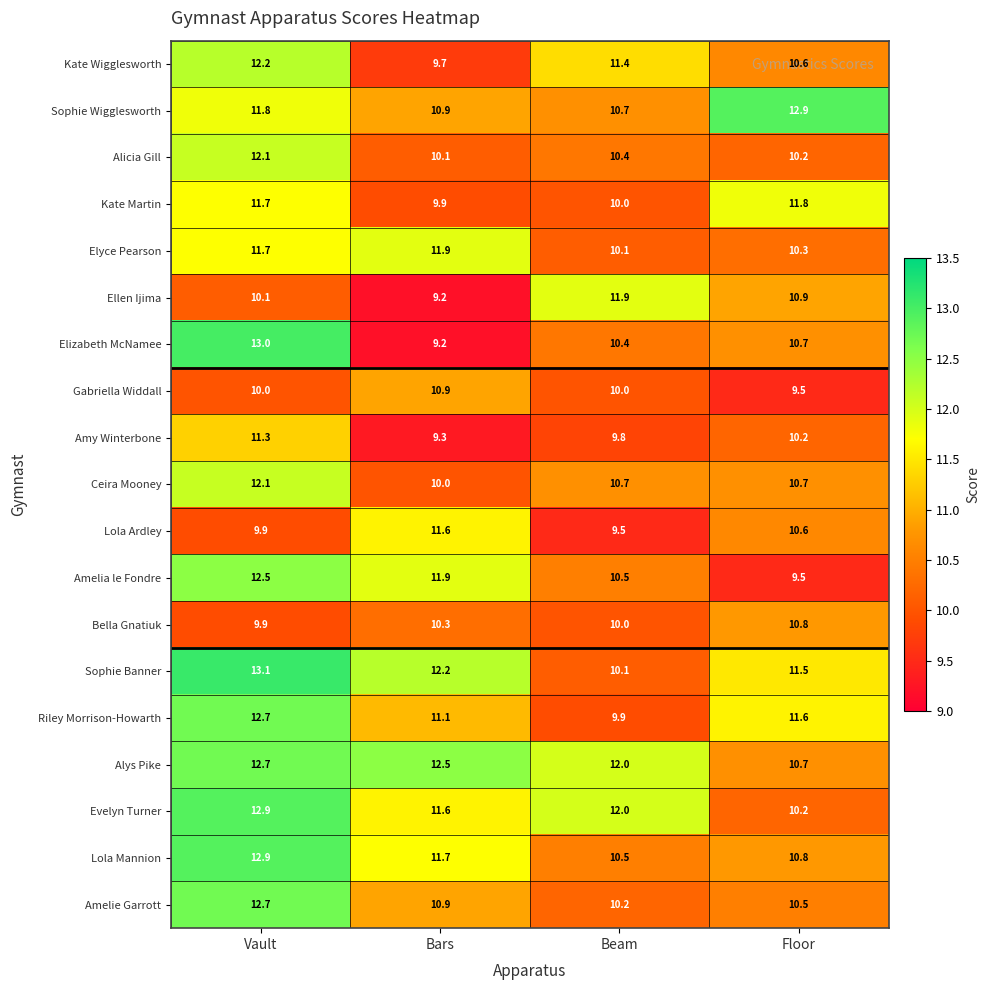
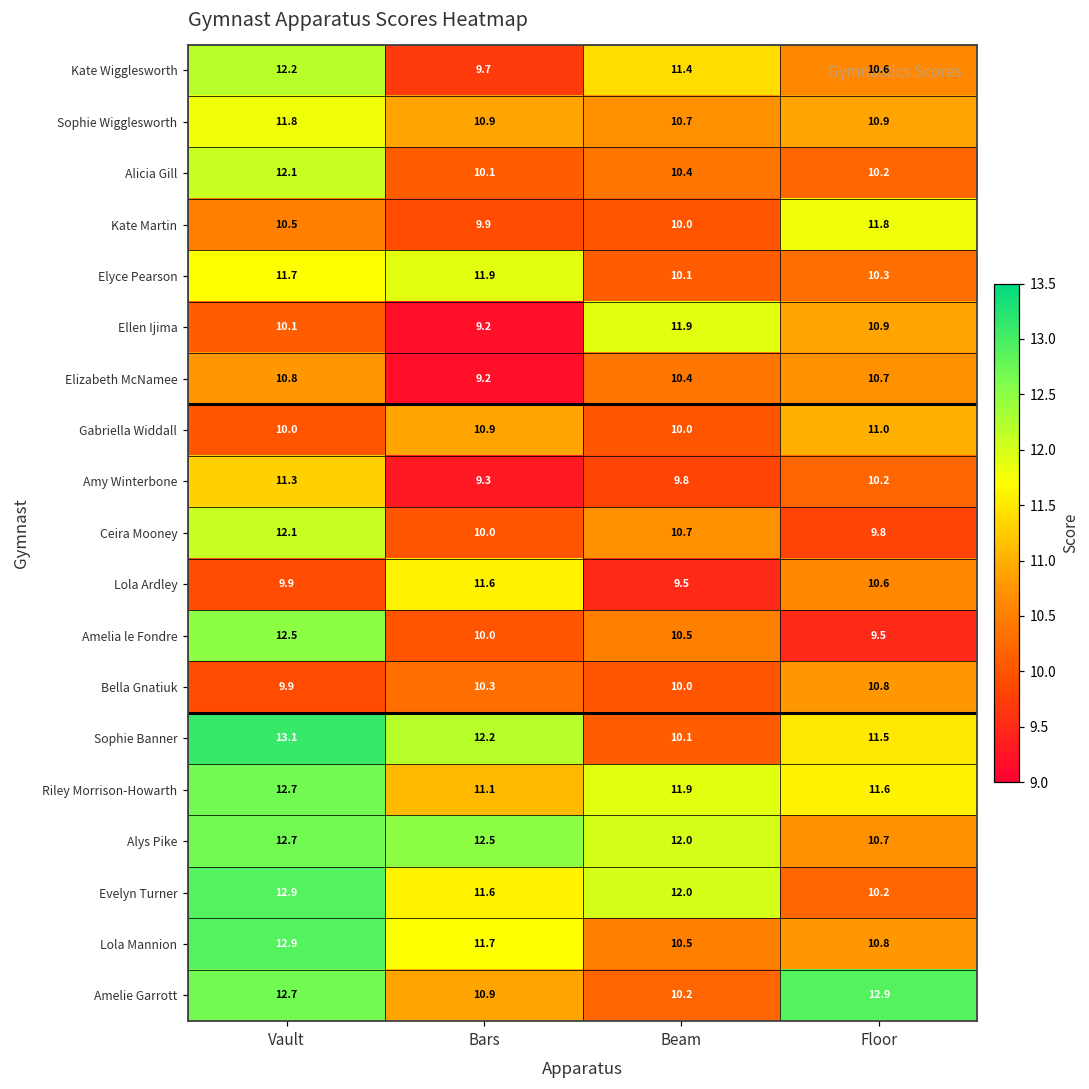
  {
    "Kate Wigglesworth": {
      "Vault": 12.2,
      "Bars": 9.7,
      "Beam": 11.4
    },
    "Sophie Wigglesworth": {
      "Vault": 11.8,
      "Bars": 10.9,
      "Beam": 10.7,
-     "Floor": 12.9
+     "Floor": 10.9
    },
    "Alicia Gill": {
      "Vault": 12.1,
      "Bars": 10.1,
      "Beam": 10.4,
      "Floor": 10.2
    },
    "Kate Martin": {
-     "Vault": 11.7,
+     "Vault": 10.5,
      "Bars": 9.9,
      "Beam": 10.0,
      "Floor": 11.8
    },
    "Elyce Pearson": {
      "Vault": 11.7,
      "Bars": 11.9,
      "Beam": 10.1,
      "Floor": 10.3
    },
    "Ellen Ijima": {
      "Vault": 10.1,
      "Bars": 9.2,
      "Beam": 11.9,
      "Floor": 10.9
    },
    "Elizabeth McNamee": {
-     "Vault": 13.0,
+     "Vault": 10.8,
      "Bars": 9.2,
      "Beam": 10.4,
      "Floor": 10.7
    },
    "Gabriella Widdall": {
      "Vault": 10.0,
      "Bars": 10.9,
      "Beam": 10.0,
-     "Floor": 9.5
+     "Floor": 11.0
    },
    "Amy Winterbone": {
      "Vault": 11.3,
      "Bars": 9.3,
      "Beam": 9.8,
      "Floor": 10.2
    },
    "Ceira Mooney": {
      "Vault": 12.1,
      "Bars": 10.0,
      "Beam": 10.7,
-     "Floor": 10.7
+     "Floor": 9.8
    },
    "Lola Ardley": {
      "Vault": 9.9,
      "Bars": 11.6,
      "Beam": 9.5,
      "Floor": 10.6
    },
    "Amelia le Fondre": {
      "Vault": 12.5,
-     "Bars": 11.9,
+     "Bars": 10.0,
      "Beam": 10.5,
      "Floor": 9.5
    },
    "Bella Gnatiuk": {
      "Vault": 9.9,
      "Bars": 10.3,
      "Beam": 10.0,
      "Floor": 10.8
    },
    "Sophie Banner": {
      "Vault": 13.1,
      "Bars": 12.2,
      "Beam": 10.1,
      "Floor": 11.5
    },
    "Riley Morrison-Howarth": {
      "Vault": 12.7,
      "Bars": 11.1,
-     "Beam": 9.9,
+     "Beam": 11.9,
      "Floor": 11.6
    },
    "Alys Pike": {
      "Vault": 12.7,
      "Bars": 12.5,
      "Beam": 12.0,
      "Floor": 10.7
    },
    "Evelyn Turner": {
      "Vault": 12.9,
      "Bars": 11.6,
      "Beam": 12.0,
      "Floor": 10.2
    },
    "Lola Mannion": {
      "Vault": 12.9,
      "Bars": 11.7,
      "Beam": 10.5,
      "Floor": 10.8
    },
    "Amelie Garrott": {
      "Vault": 12.7,
      "Bars": 10.9,
      "Beam": 10.2,
-     "Floor": 10.5
+     "Floor": 12.9
    }
  }
